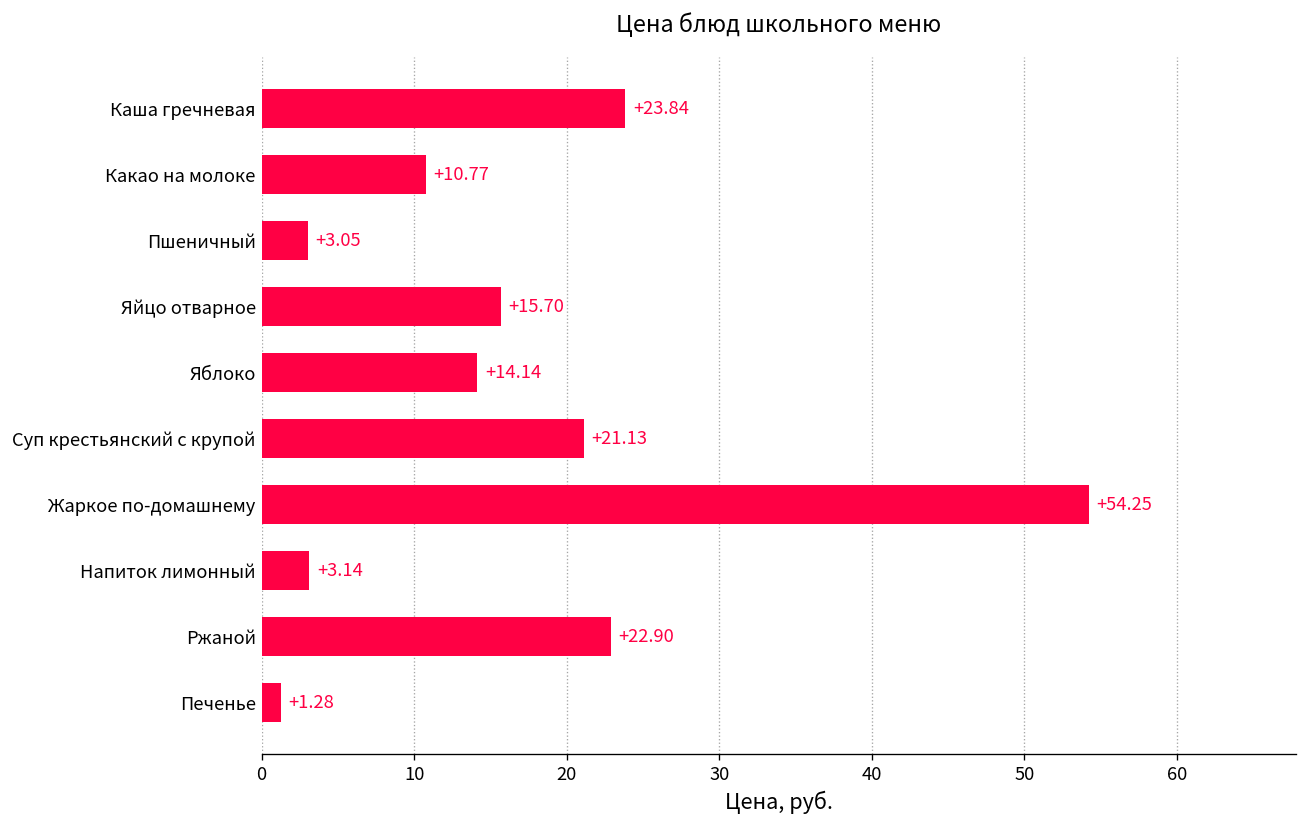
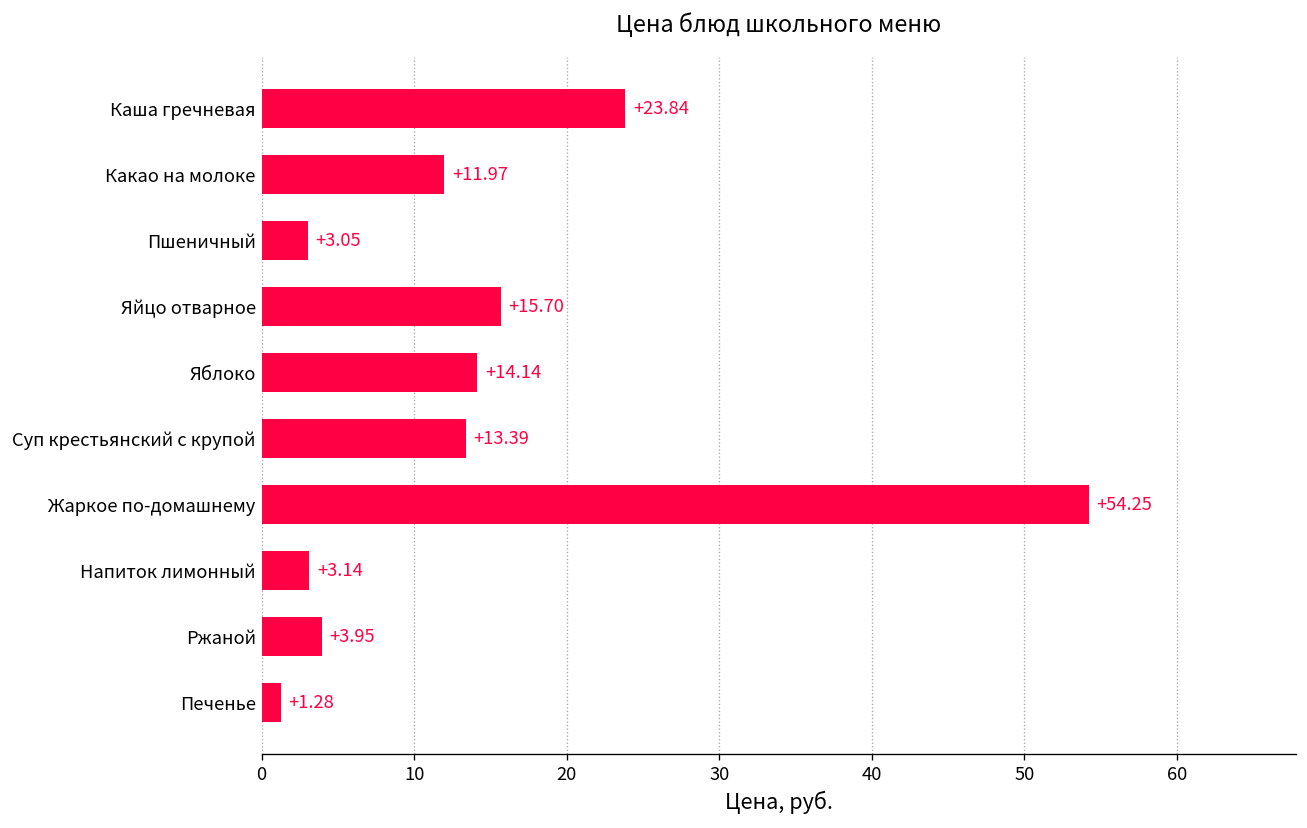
  {
    "Каша гречневая": "+23.84",
-   "Какао на молоке": "+10.77",
+   "Какао на молоке": "+11.97",
    "Пшеничный": "+3.05",
    "Яйцо отварное": "+15.70",
    "Яблоко": "+14.14",
-   "Суп крестьянский с крупой": "+21.13",
+   "Суп крестьянский с крупой": "+13.39",
    "Жаркое по-домашнему": "+54.25",
    "Напиток лимонный": "+3.14",
-   "Ржаной": "+22.90",
+   "Ржаной": "+3.95",
    "Печенье": "+1.28"
  }
